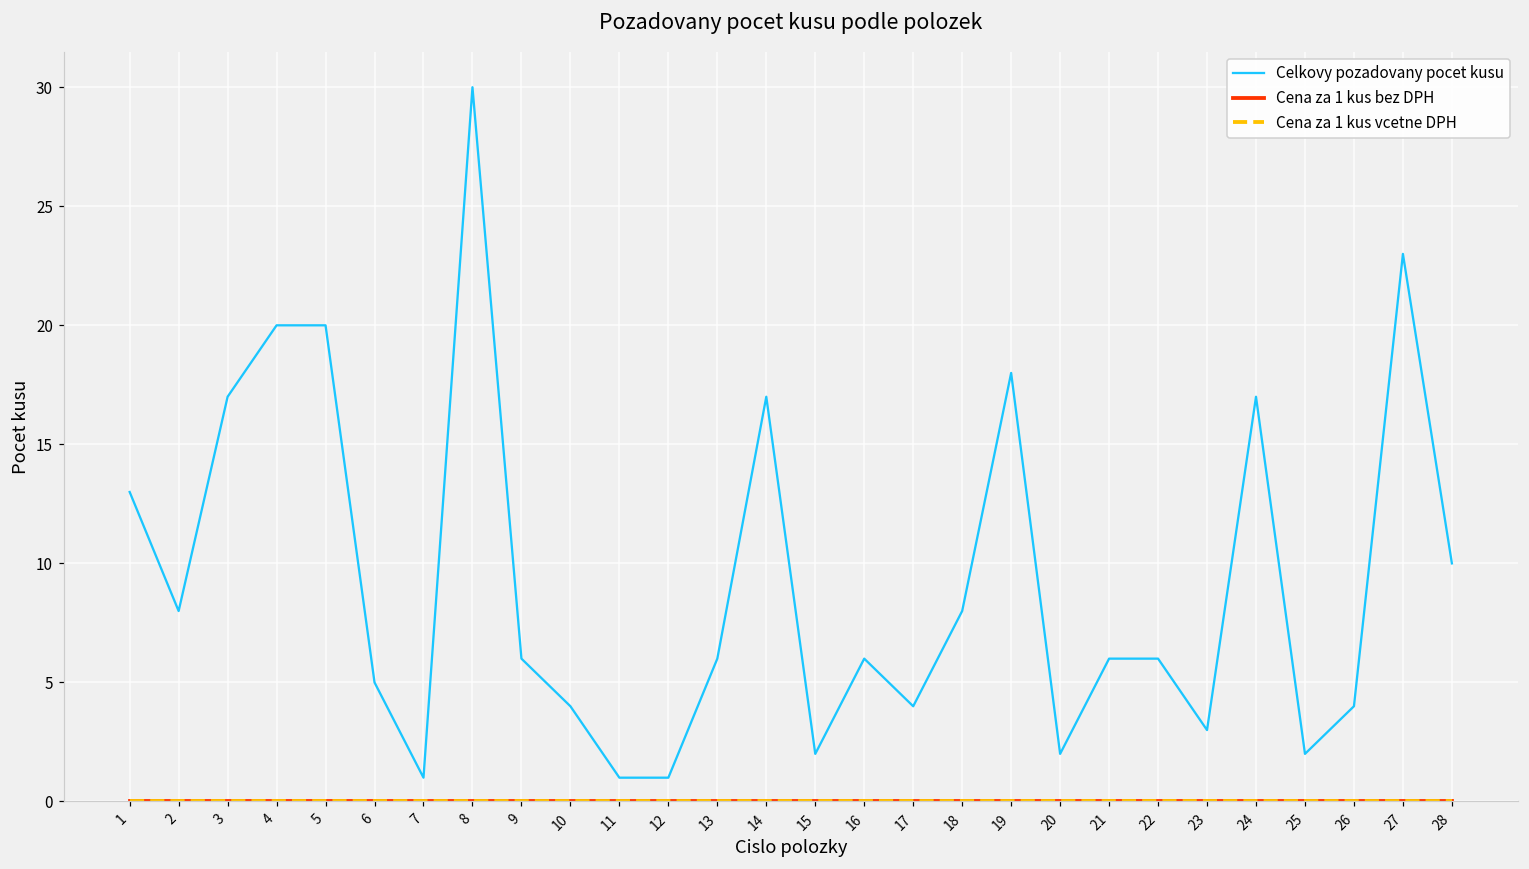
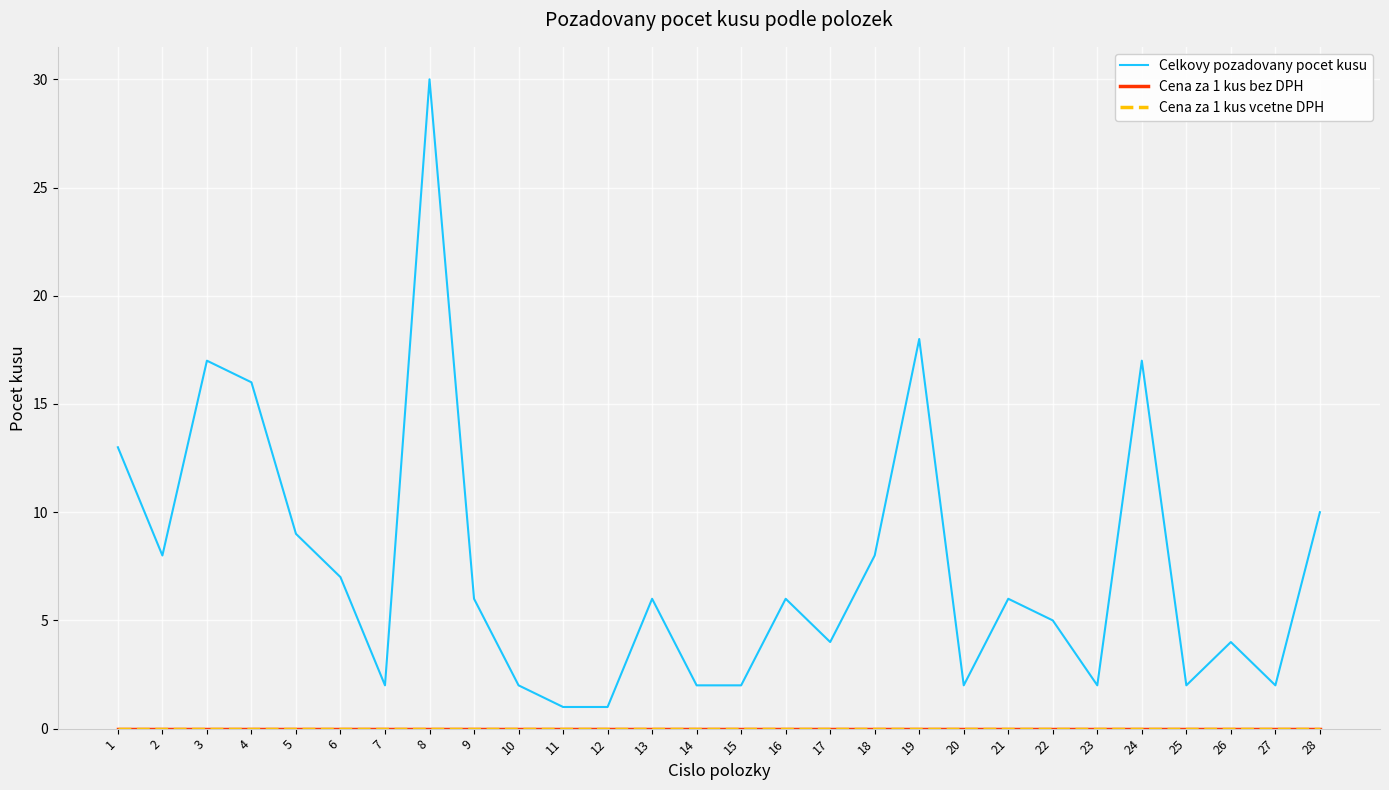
  {
    "Celkovy pozadovany pocet kusu": {
      "1": 13,
      "2": 8,
      "3": 17,
-     "4": 20,
-     "5": 20,
-     "6": 5,
-     "7": 1,
+     "4": 16,
+     "5": 9,
+     "6": 7,
+     "7": 2,
      "8": 30,
      "9": 6,
-     "10": 4,
+     "10": 2,
      "11": 1,
      "12": 1,
      "13": 6,
-     "14": 17,
+     "14": 2,
      "15": 2,
      "16": 6,
      "17": 4,
      "18": 8,
      "19": 18,
      "20": 2,
      "21": 6,
-     "22": 6,
-     "23": 3,
+     "22": 5,
+     "23": 2,
      "24": 17,
      "25": 2,
      "26": 4,
-     "27": 23,
+     "27": 2,
      "28": 10
    },
    "Cena za 1 kus vcetne DPH": {
      "1": 0,
      "2": 0,
      "3": 0,
      "4": 0,
      "5": 0,
      "6": 0,
      "7": 0,
      "8": 0,
      "9": 0,
      "10": 0,
      "11": 0,
      "12": 0,
      "13": 0,
      "14": 0,
      "15": 0,
      "16": 0,
      "17": 0,
      "18": 0,
      "19": 0,
      "20": 0,
      "21": 0,
      "22": 0,
      "23": 0,
      "24": 0,
      "25": 0,
      "26": 0,
      "27": 0,
      "28": 0
    }
  }
